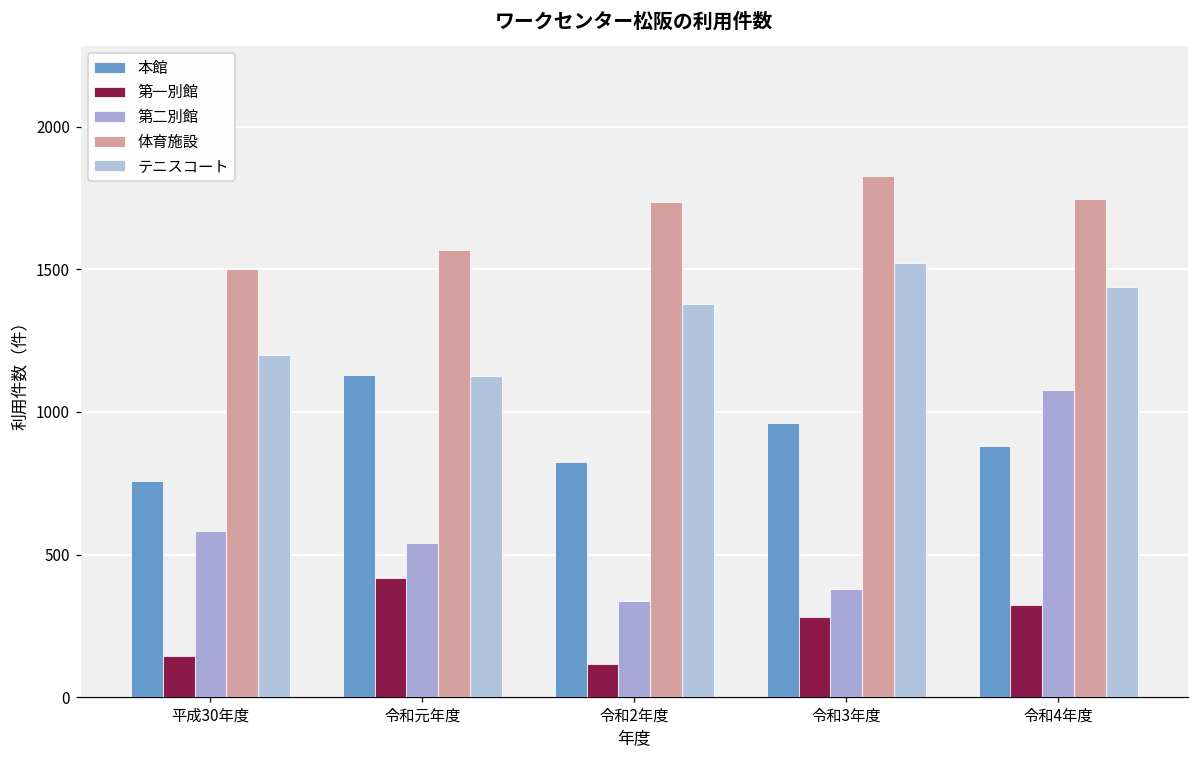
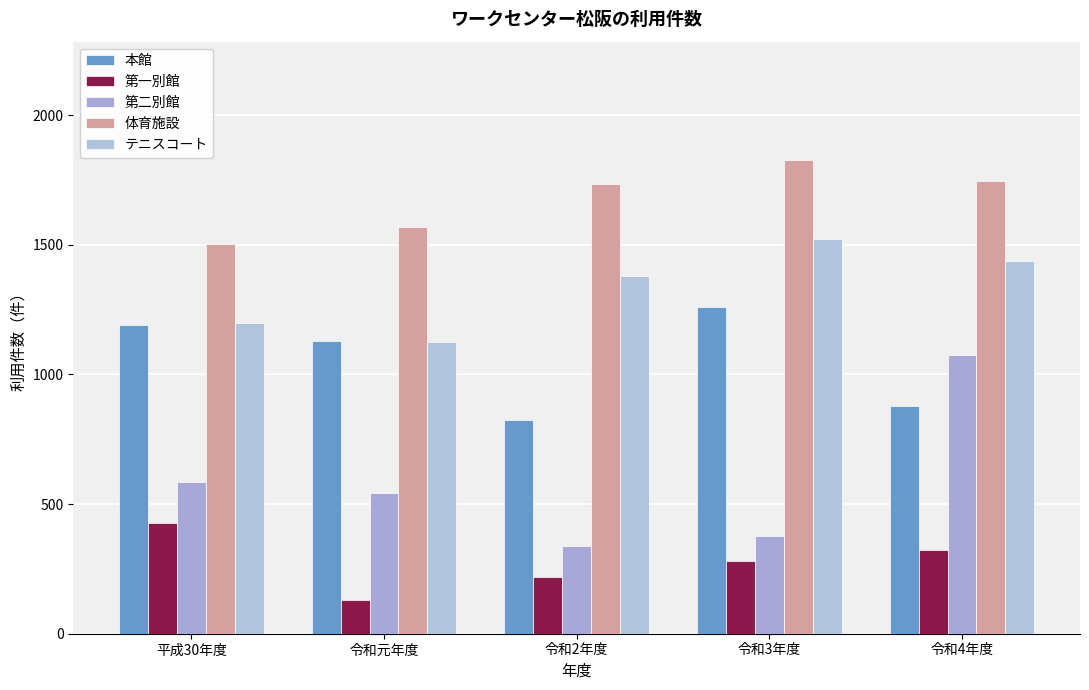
  {
    "本館": {
-     "平成30年度": 760,
+     "平成30年度": 1190,
      "令和元年度": 1130,
      "令和2年度": 830,
-     "令和3年度": 960,
+     "令和3年度": 1260,
      "令和4年度": 880
    },
    "第一別館": {
-     "平成30年度": 150,
-     "令和元年度": 420,
-     "令和2年度": 120,
+     "平成30年度": 430,
+     "令和元年度": 130,
+     "令和2年度": 220,
      "令和3年度": 280,
      "令和4年度": 320
    },
    "体育施設": {
      "平成30年度": 1500,
      "令和元年度": 1570,
      "令和2年度": 1740,
      "令和3年度": 1830,
      "令和4年度": 1750
    }
  }
